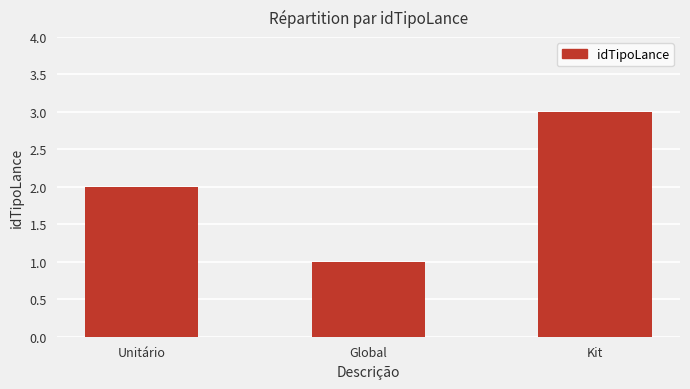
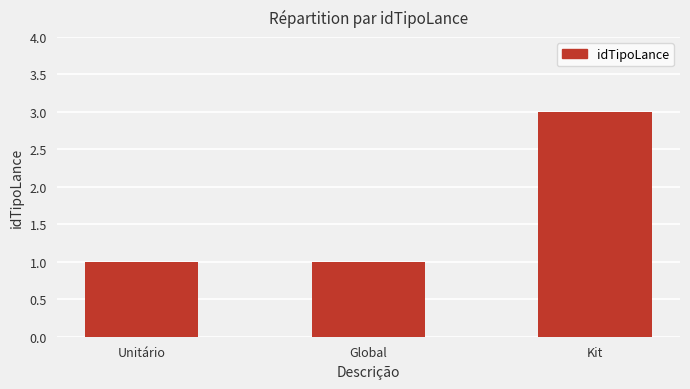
  {
-   "Unitário": 2,
+   "Unitário": 1,
    "Global": 1,
    "Kit": 3
  }
